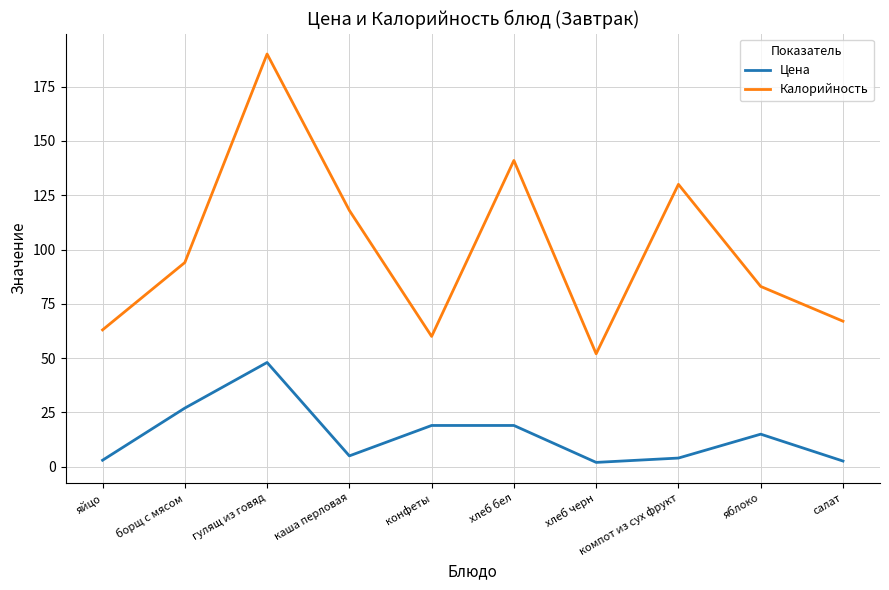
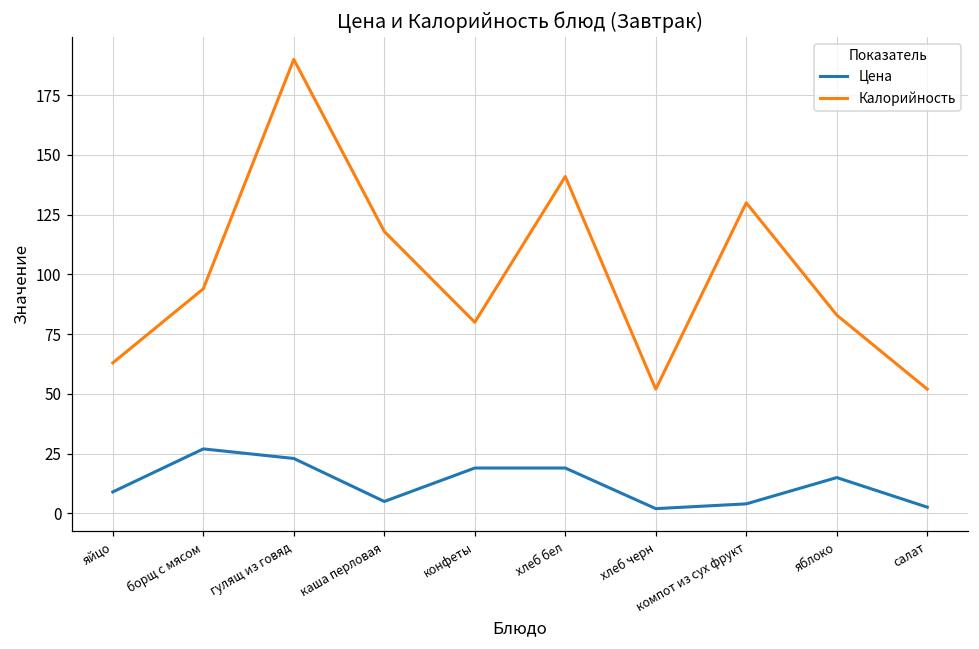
  {
    "Цена": {
-     "яйцо": 3,
+     "яйцо": 9,
      "борщ с мясом": 27,
-     "гулящ из говяд": 48,
+     "гулящ из говяд": 23,
      "каша перловая": 5,
      "конфеты": 19,
      "хлеб бел": 19,
      "хлеб черн": 2,
      "компот из сух фрукт": 4,
      "яблоко": 15,
      "салат": 3
    },
    "Калорийность": {
      "яйцо": 63,
      "борщ с мясом": 94,
      "гулящ из говяд": 190,
      "каша перловая": 118,
-     "конфеты": 60,
+     "конфеты": 80,
      "хлеб бел": 141,
      "хлеб черн": 52,
      "компот из сух фрукт": 130,
      "яблоко": 83,
-     "салат": 67
+     "салат": 52
    }
  }
